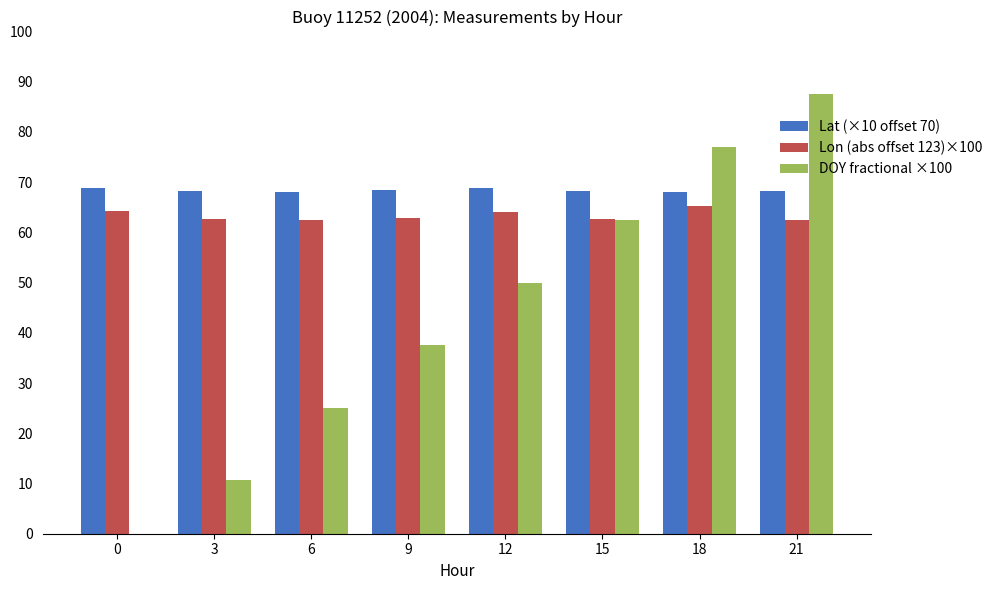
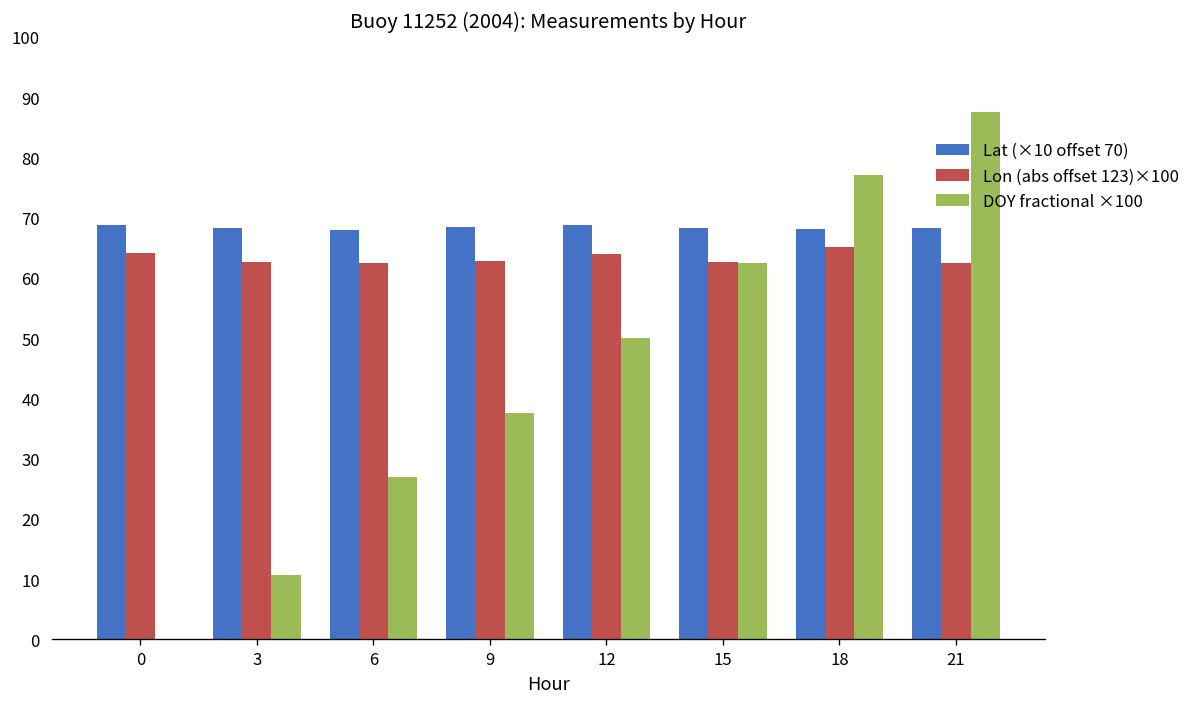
  {
    "Lat (×10 offset 70)": {
      "0": 69,
      "3": 68,
      "6": 68,
      "9": 68,
      "12": 69,
      "15": 68,
      "18": 68,
      "21": 68
    },
    "Lon (abs offset 123)×100": {
      "0": 64,
      "3": 63,
      "6": 62,
      "9": 63,
      "12": 64,
      "15": 63,
      "18": 65,
      "21": 63
    },
    "DOY fractional ×100": {
      "0": 0,
      "3": 11,
-     "6": 25,
+     "6": 27,
      "9": 38,
      "12": 50,
      "15": 63,
      "18": 77,
      "21": 88
    }
  }
